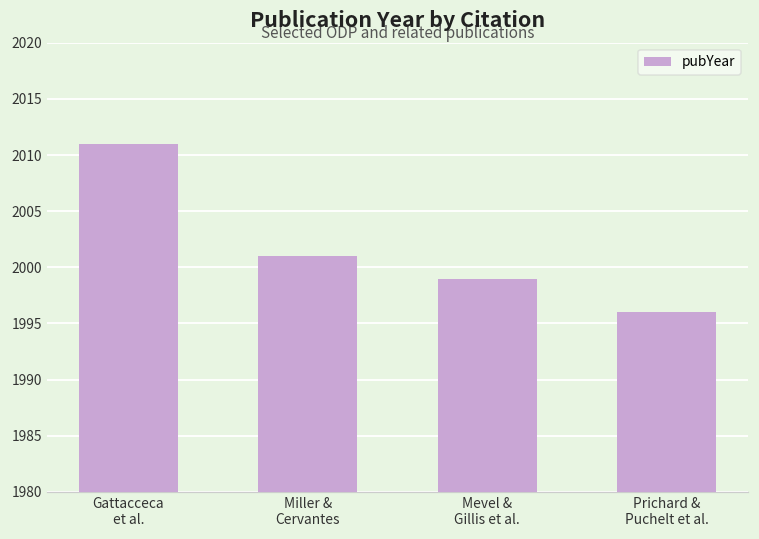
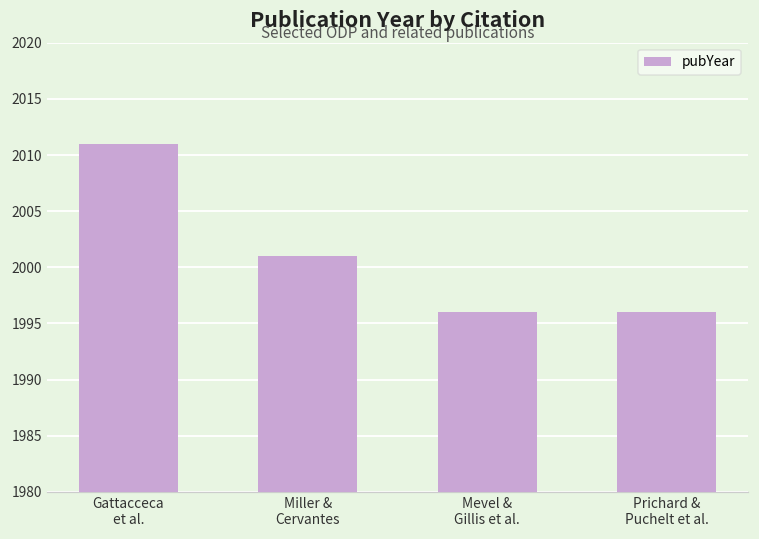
  {
    "Gattacceca et al.": 2011,
    "Miller & Cervantes": 2001,
-   "Mevel & Gillis et al.": 1999,
+   "Mevel & Gillis et al.": 1996,
    "Prichard & Puchelt et al.": 1996
  }
